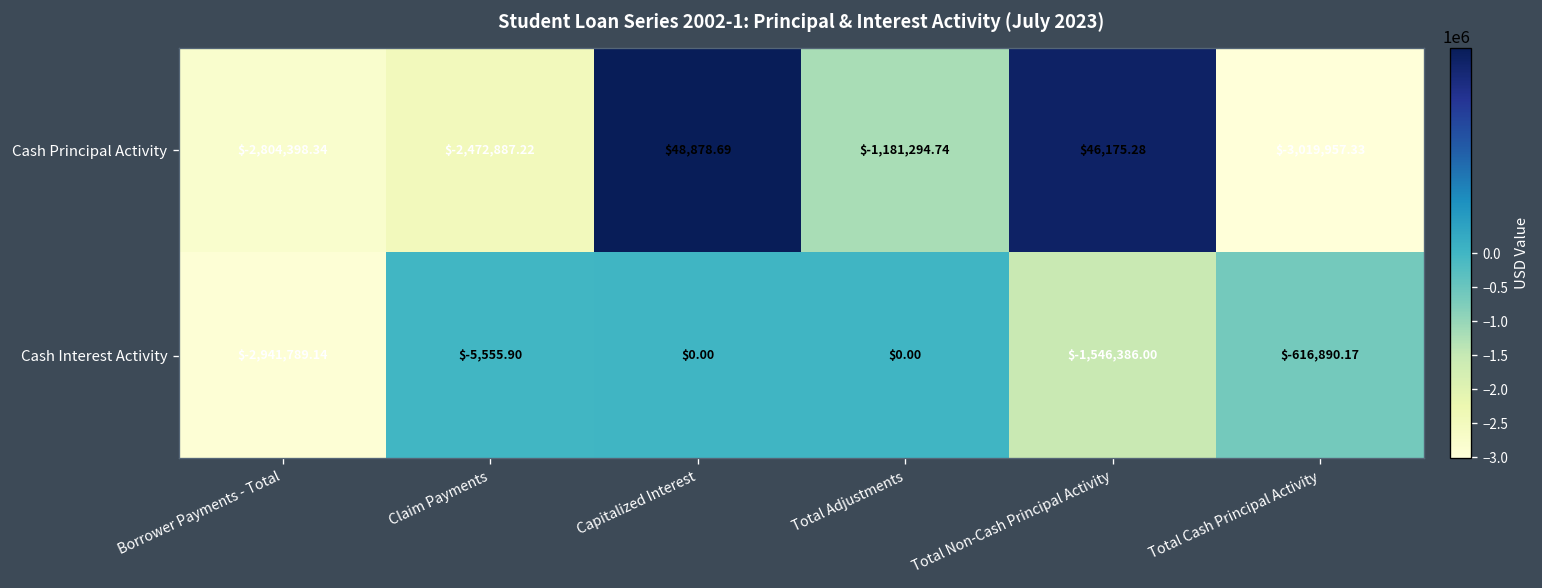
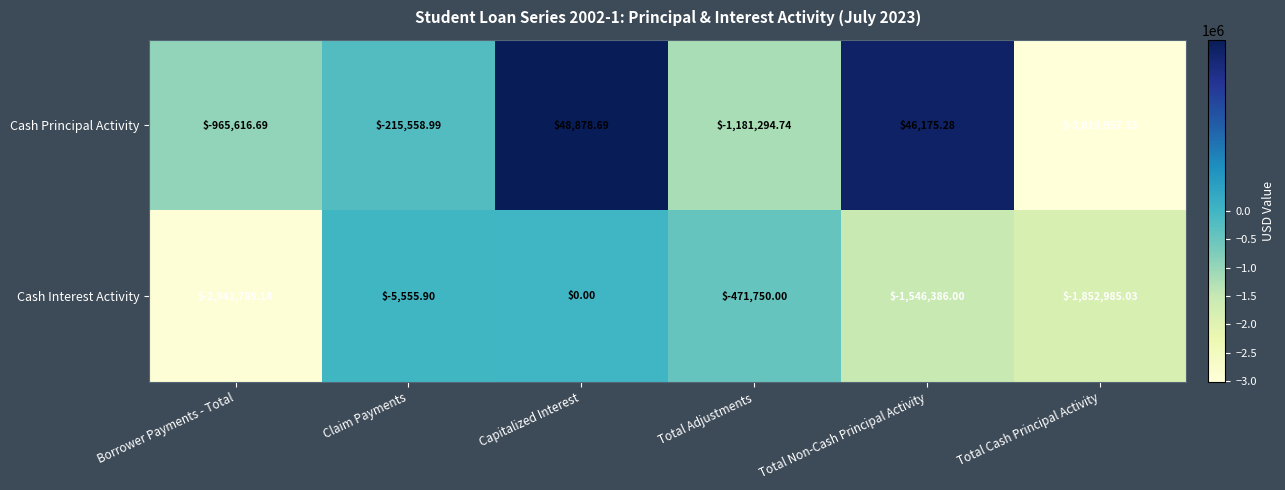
  {
    "Cash Principal Activity": {
-     "Borrower Payments - Total": "$-2,804,398.34",
-     "Claim Payments": "$-2,472,887.22",
+     "Borrower Payments - Total": "$-965,616.69",
+     "Claim Payments": "$-215,558.99",
      "Capitalized Interest": "$48,878.69",
      "Total Adjustments": "$-1,181,294.74",
      "Total Non-Cash Principal Activity": "$46,175.28"
    },
    "Cash Interest Activity": {
      "Claim Payments": "$-5,555.90",
      "Capitalized Interest": "$0.00",
-     "Total Adjustments": "$0.00",
+     "Total Adjustments": "$-471,750.00",
      "Total Non-Cash Principal Activity": "$-1,546,386.00",
-     "Total Cash Principal Activity": "$-616,890.17"
+     "Total Cash Principal Activity": "$-1,852,985.03"
    }
  }
